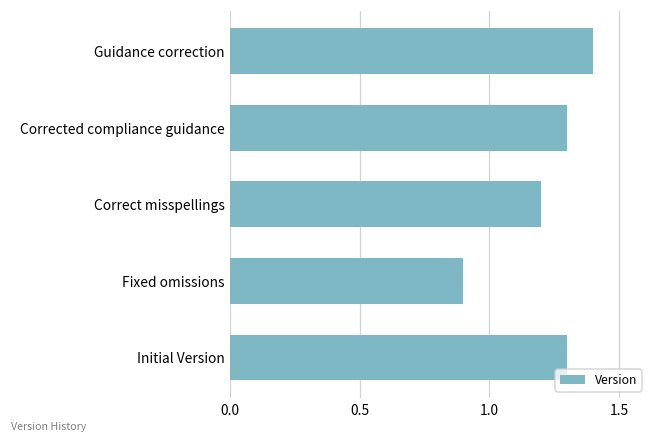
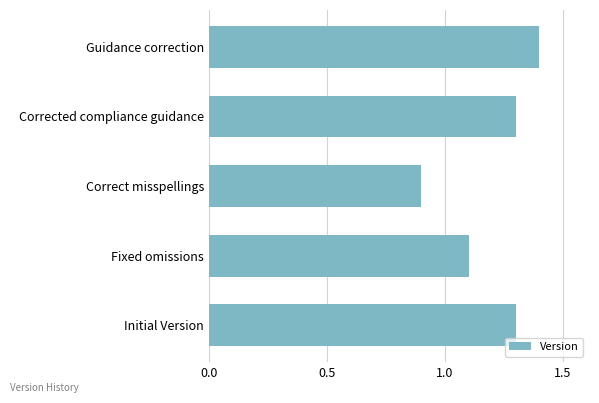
  {
    "Guidance correction": 1.4,
    "Corrected compliance guidance": 1.3,
-   "Correct misspellings": 1.2,
-   "Fixed omissions": 0.9,
+   "Correct misspellings": 0.9,
+   "Fixed omissions": 1.1,
    "Initial Version": 1.3
  }
